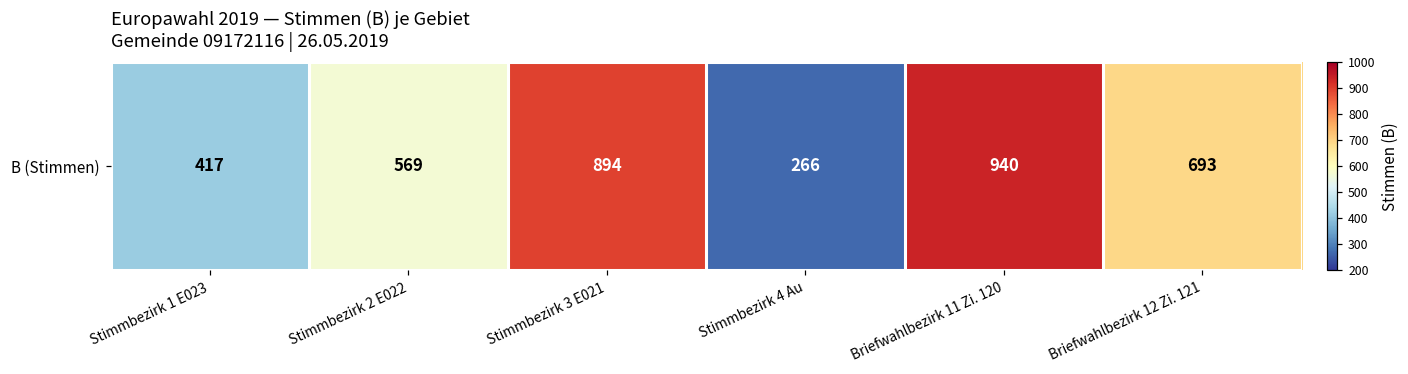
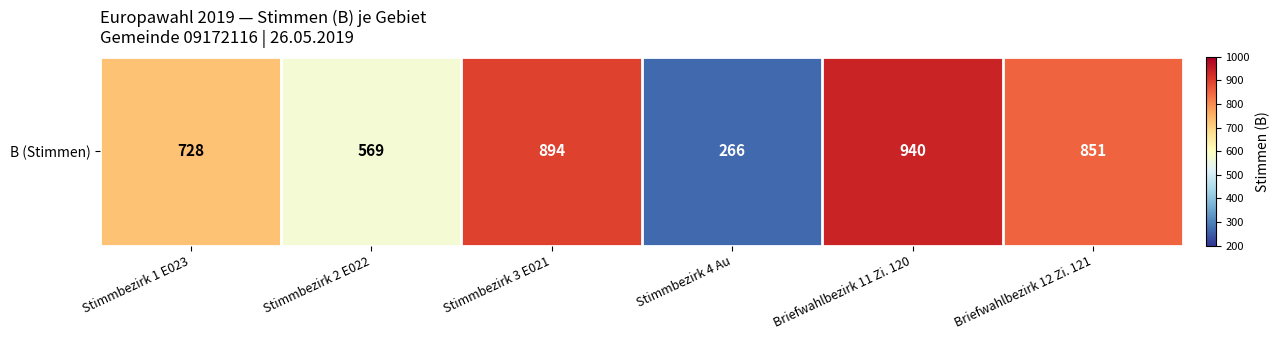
  {
    "B (Stimmen)": {
-     "Stimmbezirk 1 E023": 417,
+     "Stimmbezirk 1 E023": 728,
      "Stimmbezirk 2 E022": 569,
      "Stimmbezirk 3 E021": 894,
      "Stimmbezirk 4 Au": 266,
      "Briefwahlbezirk 11 Zi. 120": 940,
-     "Briefwahlbezirk 12 Zi. 121": 693
+     "Briefwahlbezirk 12 Zi. 121": 851
    }
  }
